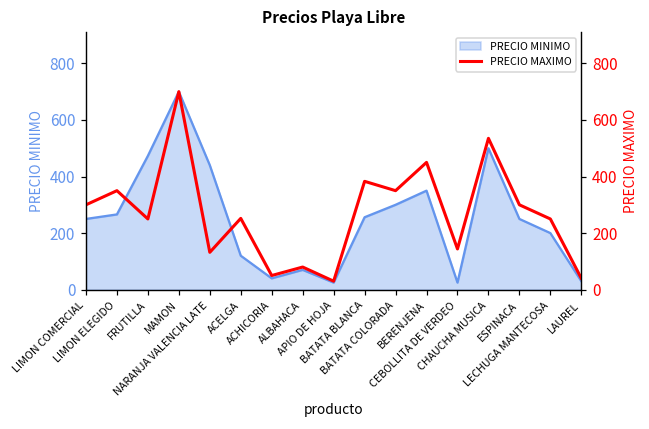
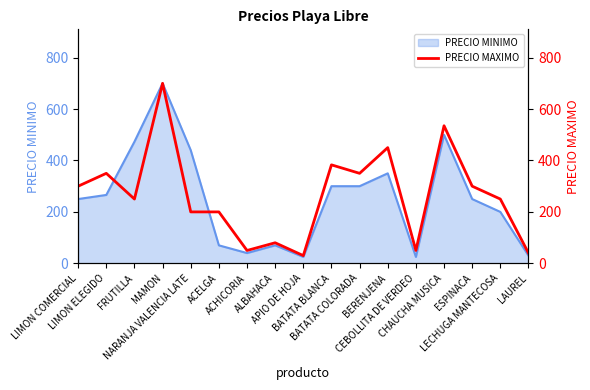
  {
    "PRECIO MINIMO": {
      "LIMON COMERCIAL": 250,
      "LIMON ELEGIDO": 270,
      "FRUTILLA": 470,
      "MAMON": 700,
      "NARANJA VALENCIA LATE": 440,
-     "ACELGA": 120,
+     "ACELGA": 70,
      "ACHICORIA": 40,
      "ALBAHACA": 70,
      "APIO DE HOJA": 30,
-     "BATATA BLANCA": 260,
+     "BATATA BLANCA": 300,
      "BATATA COLORADA": 300,
      "BERENJENA": 350,
      "CEBOLLITA DE VERDEO": 30,
      "CHAUCHA MUSICA": 500,
      "ESPINACA": 250,
      "LECHUGA MANTECOSA": 200,
      "LAUREL": 30
    },
    "PRECIO MAXIMO": {
      "LIMON COMERCIAL": 300,
      "LIMON ELEGIDO": 350,
      "FRUTILLA": 250,
      "MAMON": 700,
-     "NARANJA VALENCIA LATE": 130,
-     "ACELGA": 250,
+     "NARANJA VALENCIA LATE": 200,
+     "ACELGA": 200,
      "ACHICORIA": 50,
      "ALBAHACA": 80,
      "APIO DE HOJA": 30,
      "BATATA BLANCA": 380,
      "BATATA COLORADA": 350,
      "BERENJENA": 450,
-     "CEBOLLITA DE VERDEO": 140,
+     "CEBOLLITA DE VERDEO": 50,
      "CHAUCHA MUSICA": 540,
      "ESPINACA": 300,
      "LECHUGA MANTECOSA": 250,
      "LAUREL": 40
    }
  }
